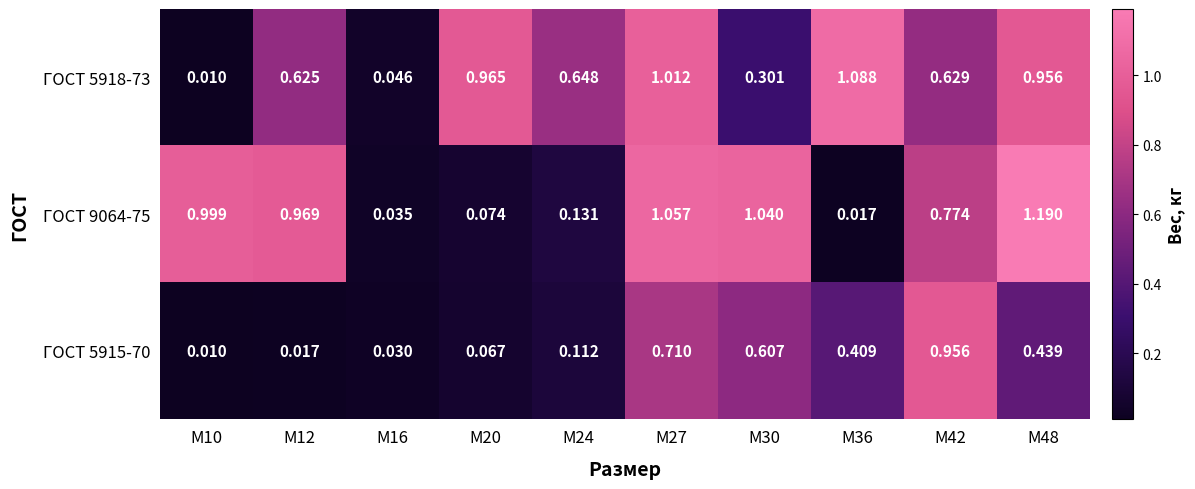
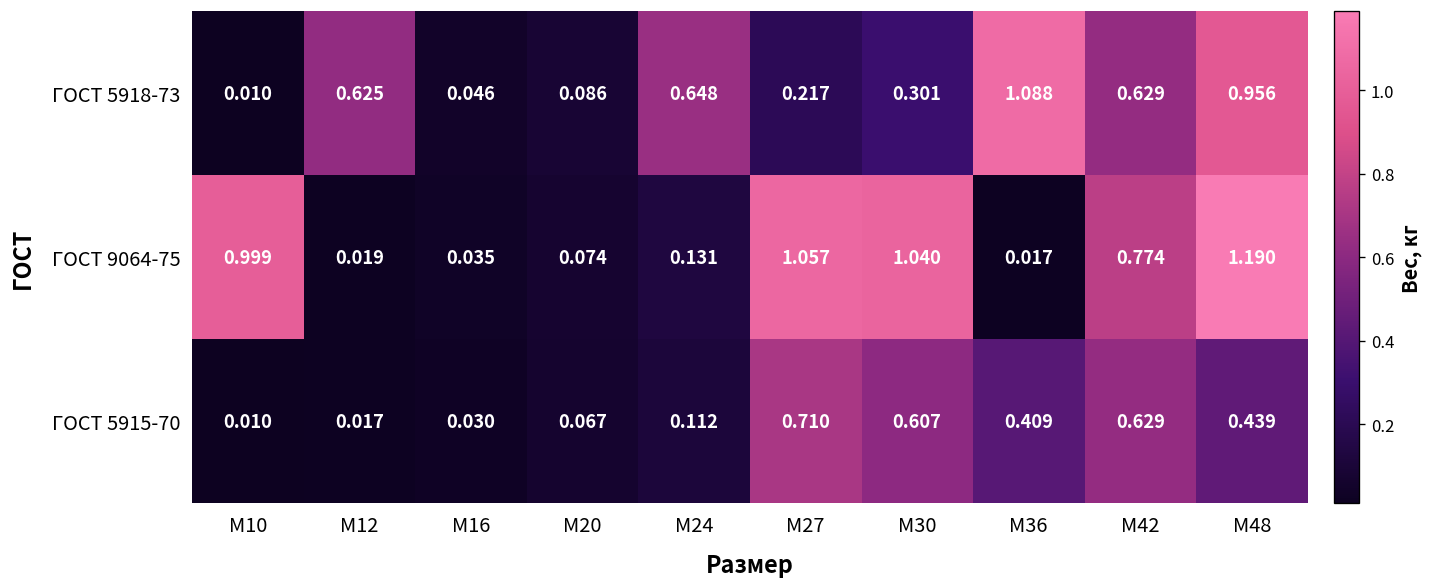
  {
    "ГОСТ 5918-73": {
      "М10": 0.010,
      "М12": 0.625,
      "М16": 0.046,
-     "М20": 0.965,
+     "М20": 0.086,
      "М24": 0.648,
-     "М27": 1.012,
+     "М27": 0.217,
      "М30": 0.301,
      "М36": 1.088,
      "М42": 0.629,
      "М48": 0.956
    },
    "ГОСТ 9064-75": {
      "М10": 0.999,
-     "М12": 0.969,
+     "М12": 0.019,
      "М16": 0.035,
      "М20": 0.074,
      "М24": 0.131,
      "М27": 1.057,
      "М30": 1.040,
      "М36": 0.017,
      "М42": 0.774,
      "М48": 1.190
    },
    "ГОСТ 5915-70": {
      "М10": 0.010,
      "М12": 0.017,
      "М16": 0.030,
      "М20": 0.067,
      "М24": 0.112,
      "М27": 0.710,
      "М30": 0.607,
      "М36": 0.409,
-     "М42": 0.956,
+     "М42": 0.629,
      "М48": 0.439
    }
  }
